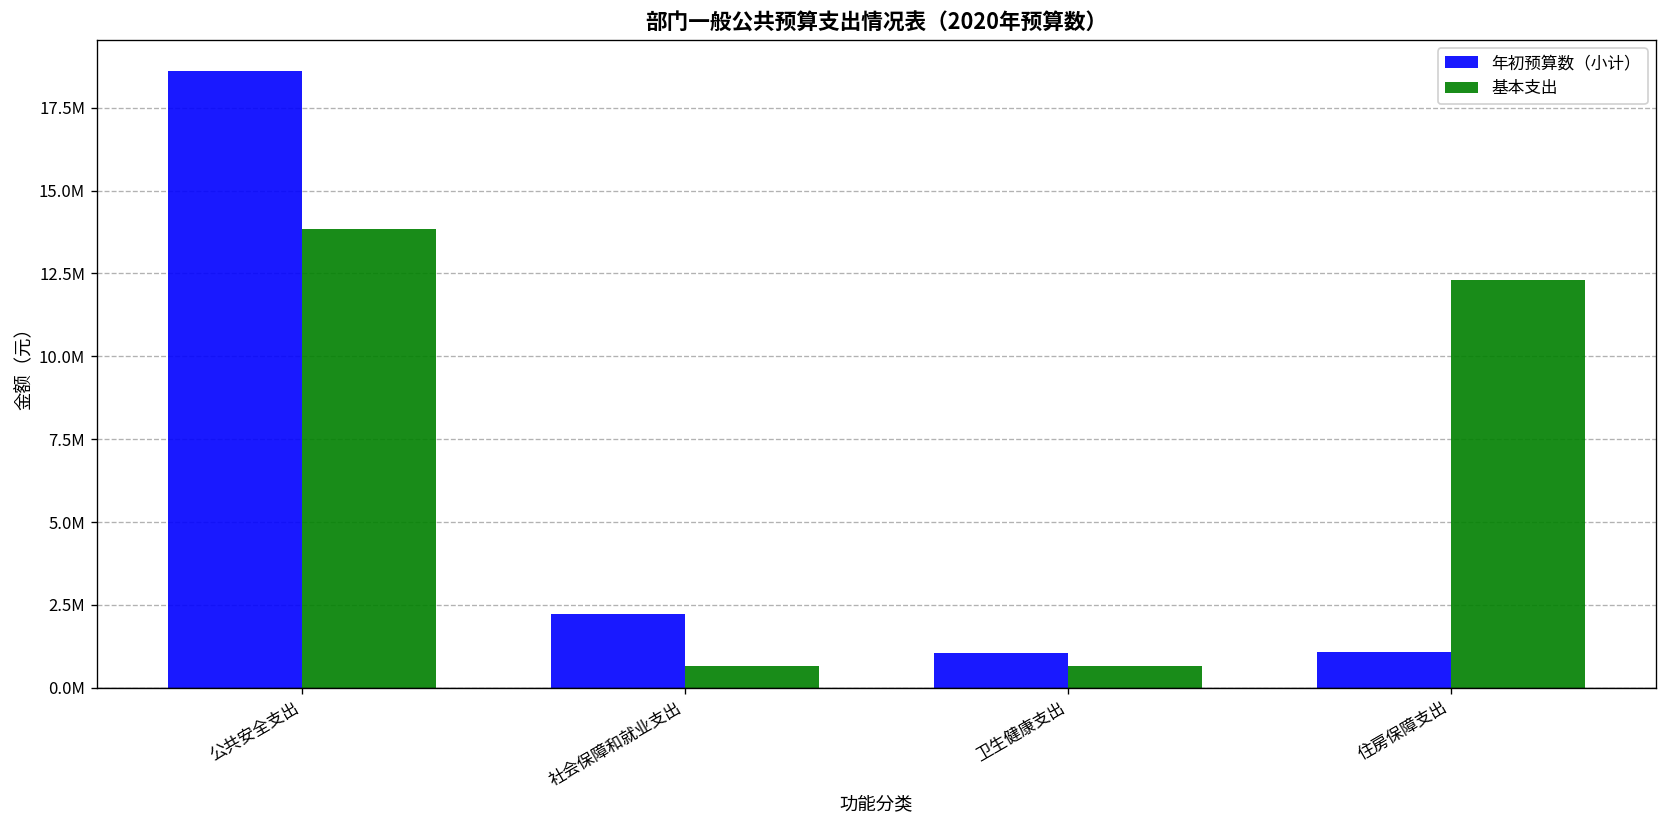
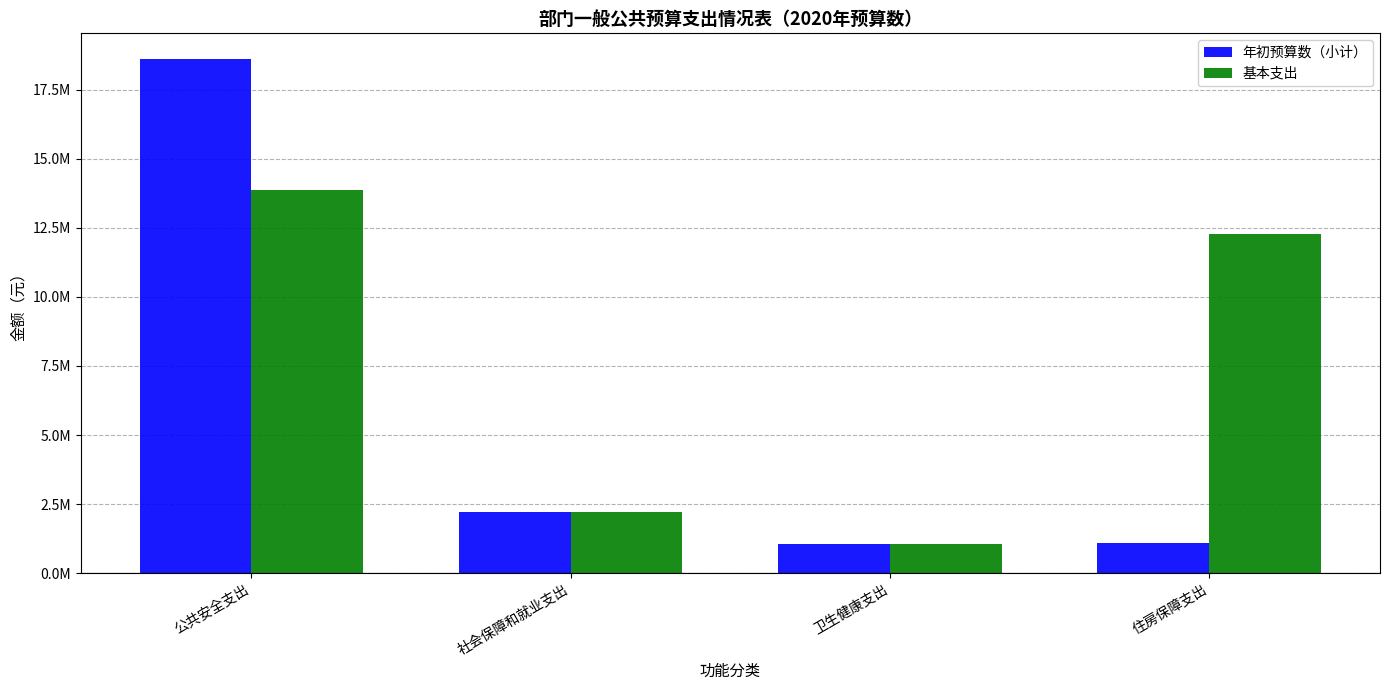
  {
    "年初预算数（小计）": {
      "公共安全支出": 18600000,
      "社会保障和就业支出": 2200000,
      "卫生健康支出": 1000000,
      "住房保障支出": 1100000
    },
    "基本支出": {
      "公共安全支出": 13900000,
-     "社会保障和就业支出": 700000,
-     "卫生健康支出": 700000,
+     "社会保障和就业支出": 2200000,
+     "卫生健康支出": 1000000,
      "住房保障支出": 12300000
    }
  }
